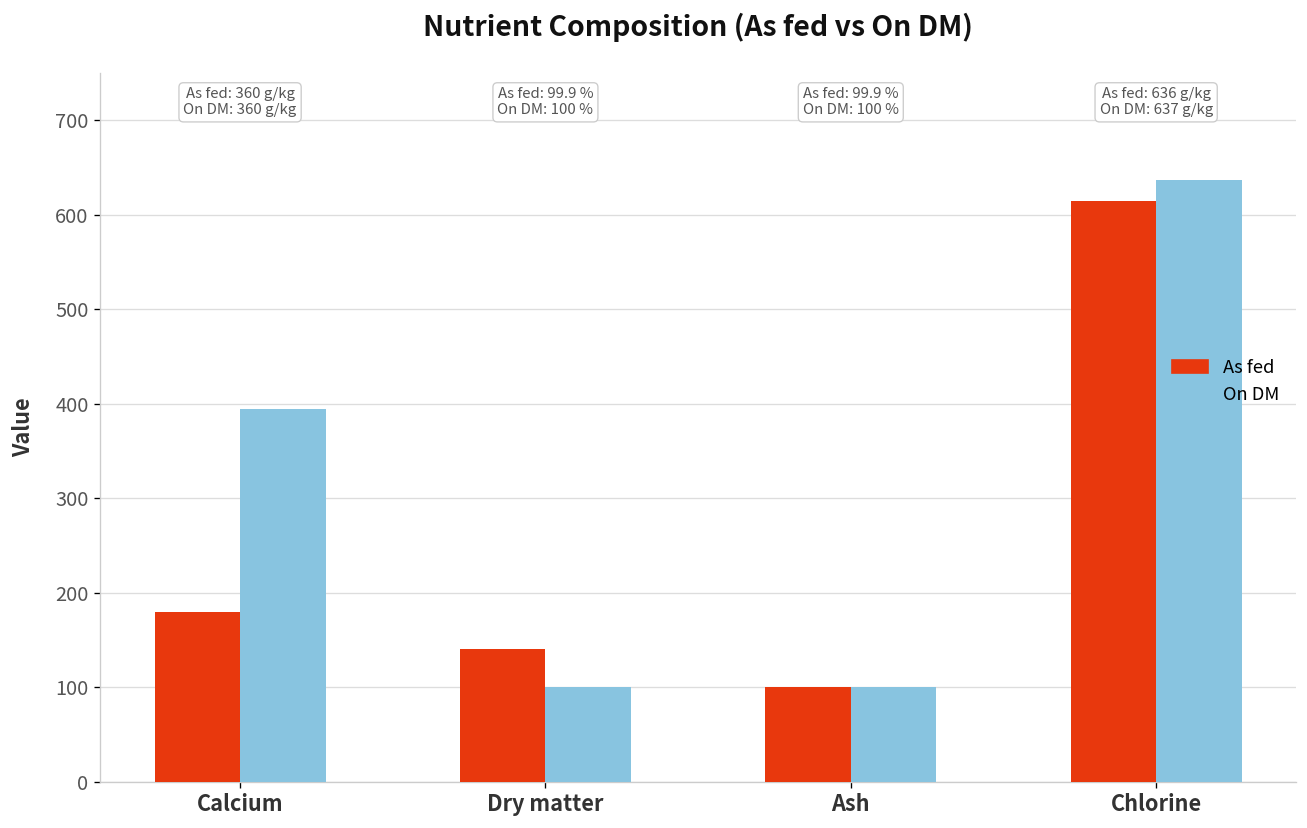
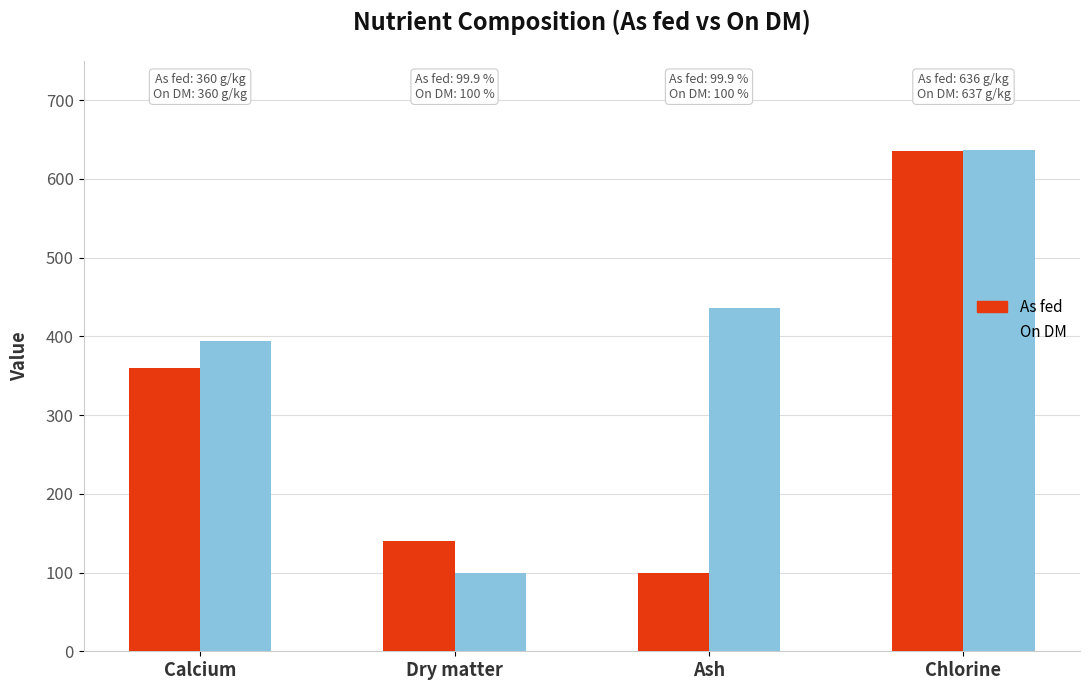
  {
    "As fed": {
-     "Calcium": 180,
+     "Calcium": 360,
      "Dry matter": 140,
      "Ash": 100,
-     "Chlorine": 620
+     "Chlorine": 640
    },
    "On DM": {
      "Calcium": 390,
      "Dry matter": 100,
-     "Ash": 100,
+     "Ash": 440,
      "Chlorine": 640
    }
  }
